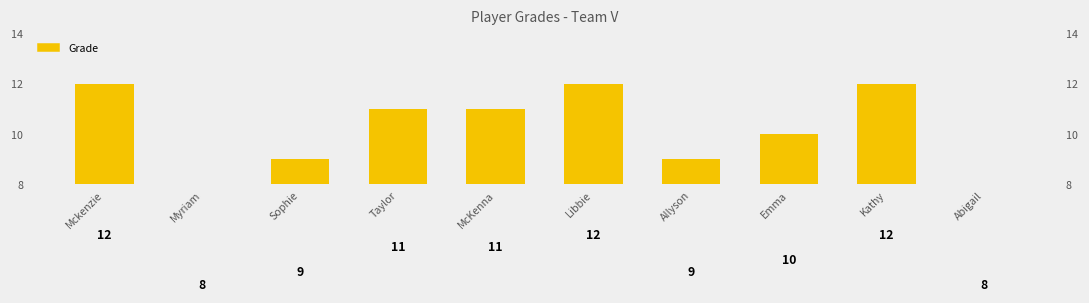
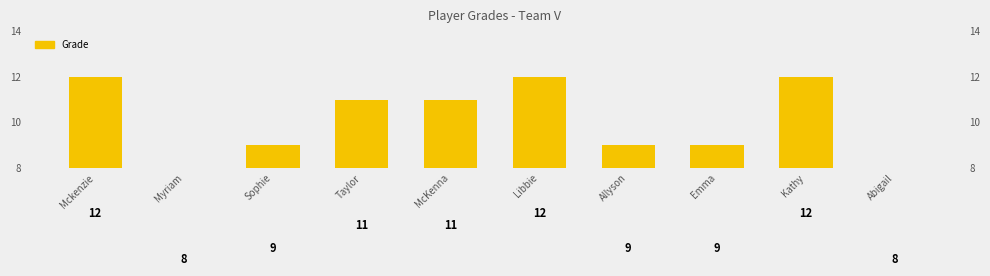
  {
    "Mckenzie": 12,
    "Myriam": 8,
    "Sophie": 9,
    "Taylor": 11,
    "McKenna": 11,
    "Libbie": 12,
    "Allyson": 9,
-   "Emma": 10,
+   "Emma": 9,
    "Kathy": 12,
    "Abigail": 8
  }
